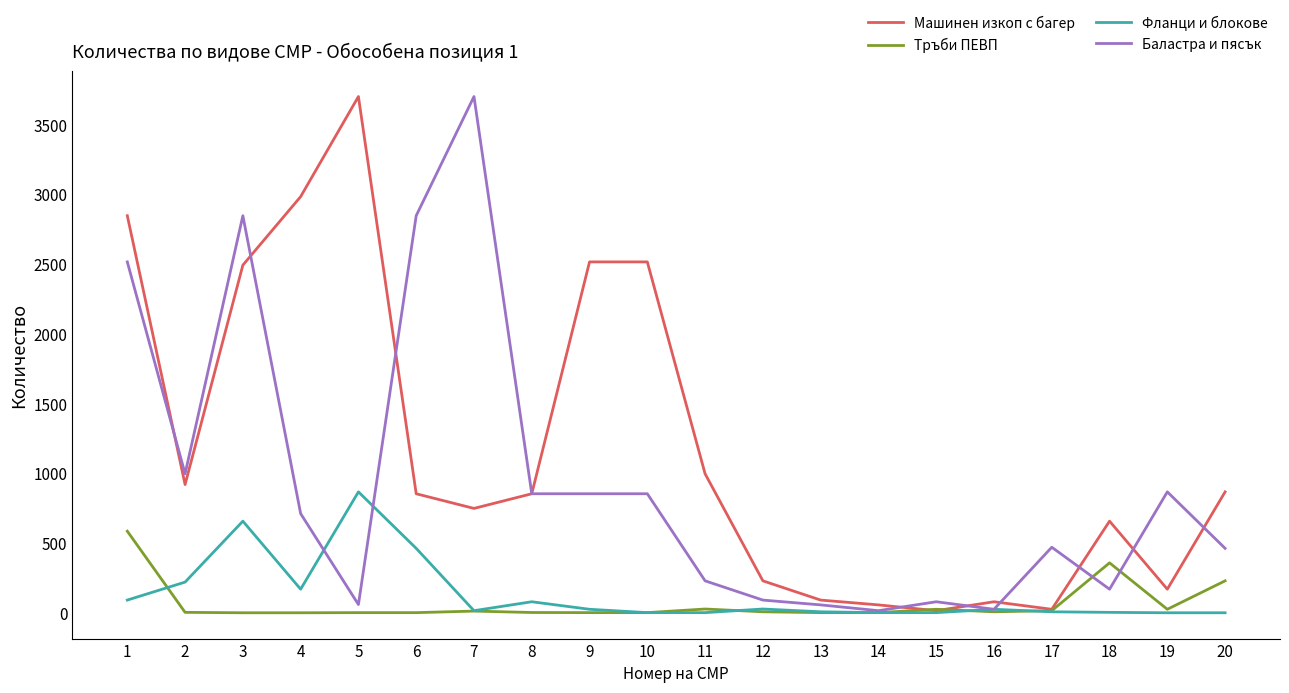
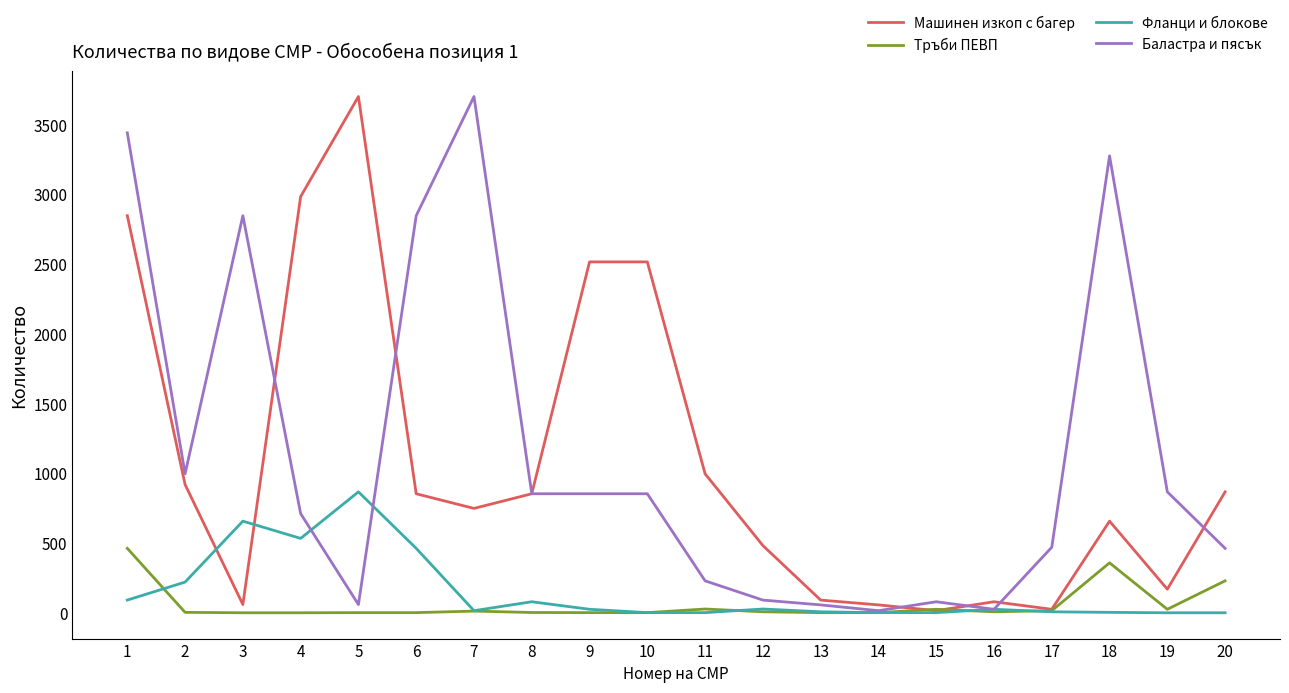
  {
    "Машинен изкоп с багер": {
      "1": 2850,
      "2": 920,
-     "3": 2490,
+     "3": 60,
      "4": 2990,
      "5": 3700,
      "6": 850,
      "7": 750,
      "9": 2520,
      "10": 2520,
      "11": 1000,
-     "12": 230,
+     "12": 480,
      "13": 90,
      "14": 60,
      "16": 80,
      "18": 660,
      "19": 170,
      "20": 870
    },
    "Тръби ПЕВП": {
-     "1": 590,
+     "1": 460,
      "2": 0,
      "3": 0,
      "4": 0,
      "5": 0,
      "6": 0,
      "8": 0,
      "9": 0,
      "11": 30,
      "12": 10,
      "16": 10,
      "18": 360,
      "19": 30,
      "20": 230
    },
    "Фланци и блокове": {
      "1": 90,
      "2": 220,
      "3": 660,
-     "4": 170,
+     "4": 530,
      "5": 870,
      "6": 460,
      "8": 80,
      "9": 30,
      "11": 0,
      "12": 30,
      "18": 0,
      "19": 0,
      "20": 0
    },
    "Баластра и пясък": {
-     "1": 2520,
+     "1": 3440,
      "2": 1000,
      "3": 2850,
      "4": 710,
      "5": 60,
      "6": 2850,
      "7": 3700,
      "9": 850,
      "10": 850,
      "11": 230,
      "12": 90,
      "13": 60,
      "15": 80,
      "17": 470,
-     "18": 170,
+     "18": 3280,
      "19": 870,
      "20": 460
    }
  }
